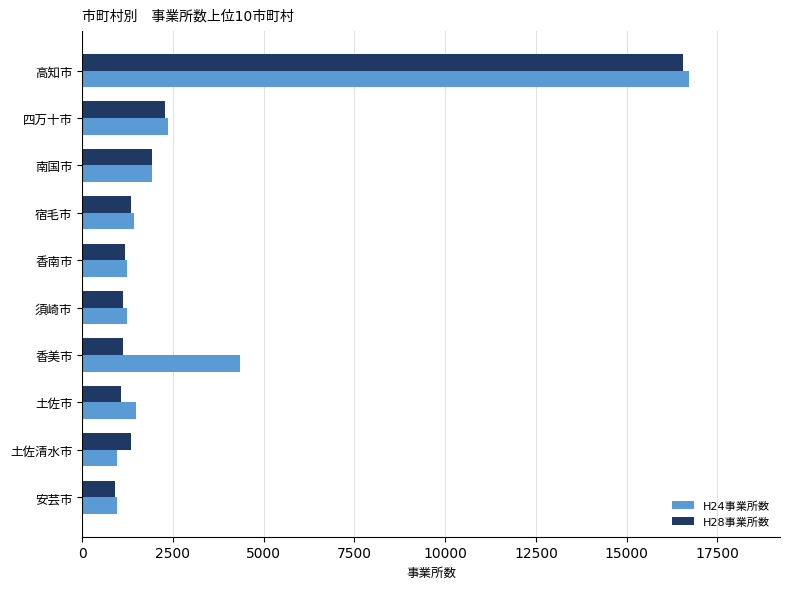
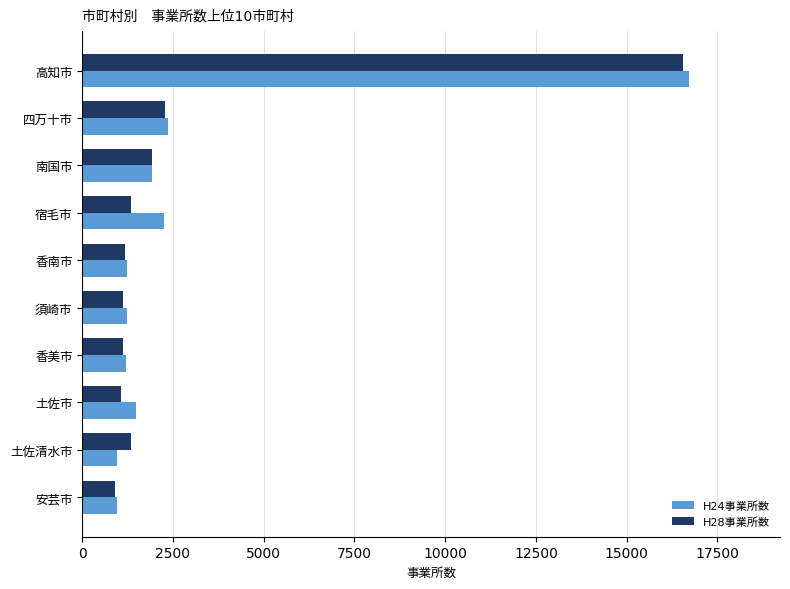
  {
    "H24事業所数": {
      "高知市": 16700,
      "四万十市": 2400,
      "南国市": 1900,
-     "宿毛市": 1400,
+     "宿毛市": 2300,
      "香南市": 1200,
      "須崎市": 1200,
-     "香美市": 4300,
+     "香美市": 1200,
      "土佐市": 1500,
      "土佐清水市": 1000,
      "安芸市": 1000
    },
    "H28事業所数": {
      "高知市": 16600,
      "四万十市": 2300,
      "南国市": 1900,
      "宿毛市": 1300,
      "香南市": 1200,
      "須崎市": 1100,
      "香美市": 1100,
      "土佐市": 1100,
      "土佐清水市": 1300,
      "安芸市": 900
    }
  }
